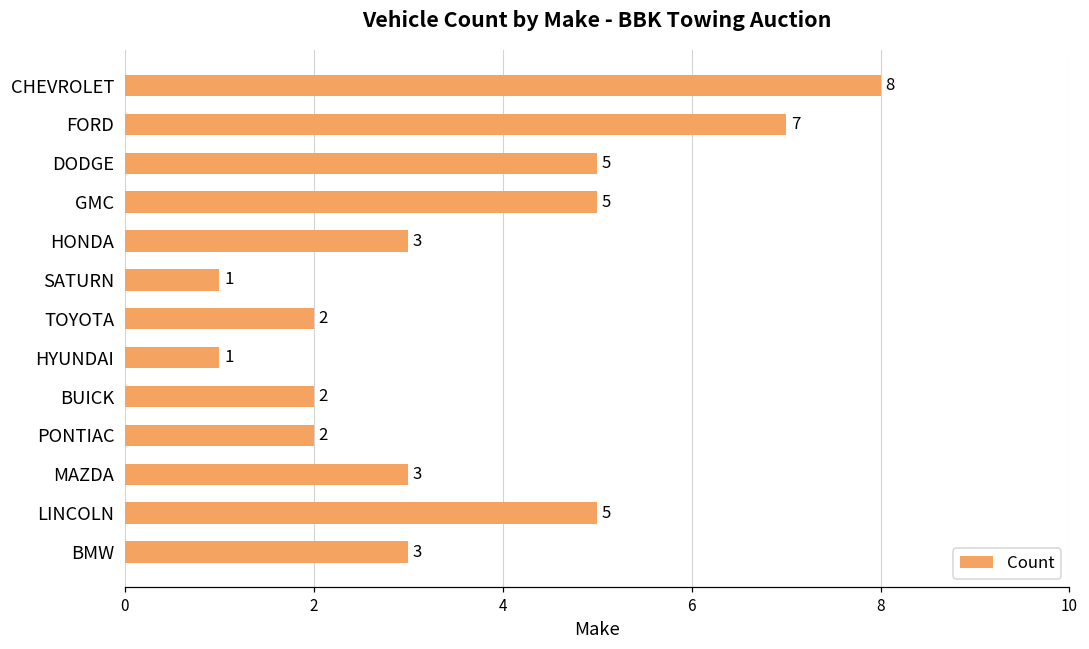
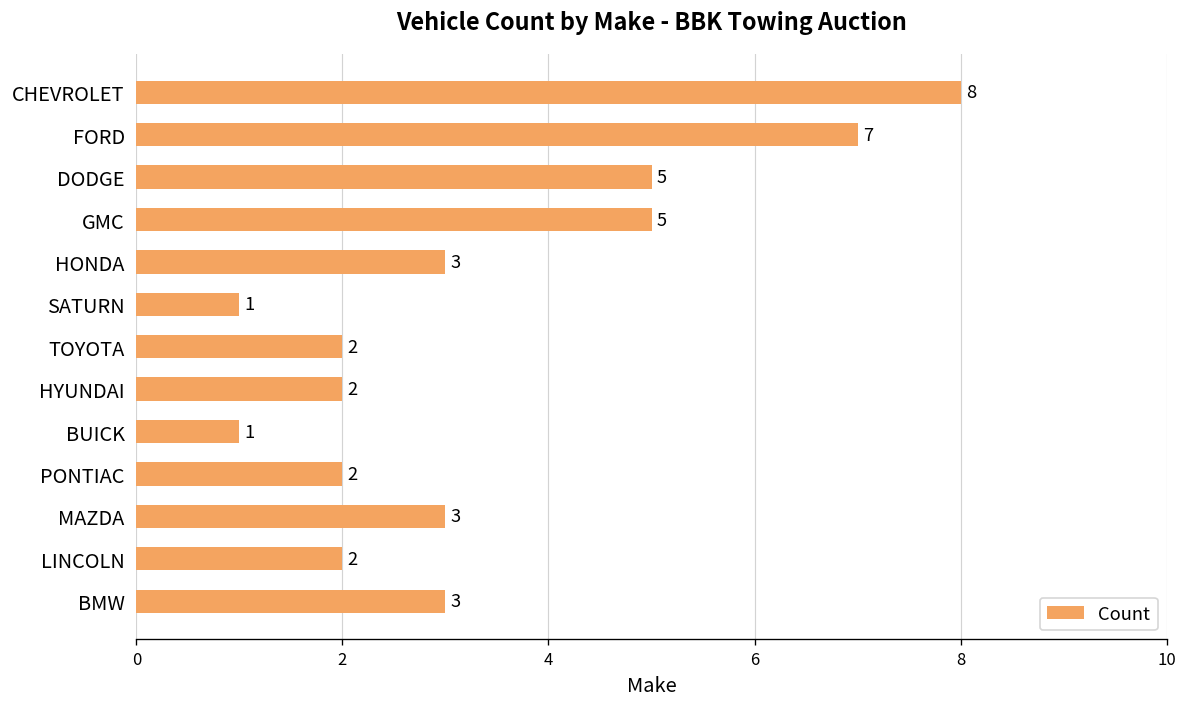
  {
    "CHEVROLET": 8,
    "FORD": 7,
    "DODGE": 5,
    "GMC": 5,
    "HONDA": 3,
    "SATURN": 1,
    "TOYOTA": 2,
-   "HYUNDAI": 1,
-   "BUICK": 2,
+   "HYUNDAI": 2,
+   "BUICK": 1,
    "PONTIAC": 2,
    "MAZDA": 3,
-   "LINCOLN": 5,
+   "LINCOLN": 2,
    "BMW": 3
  }
